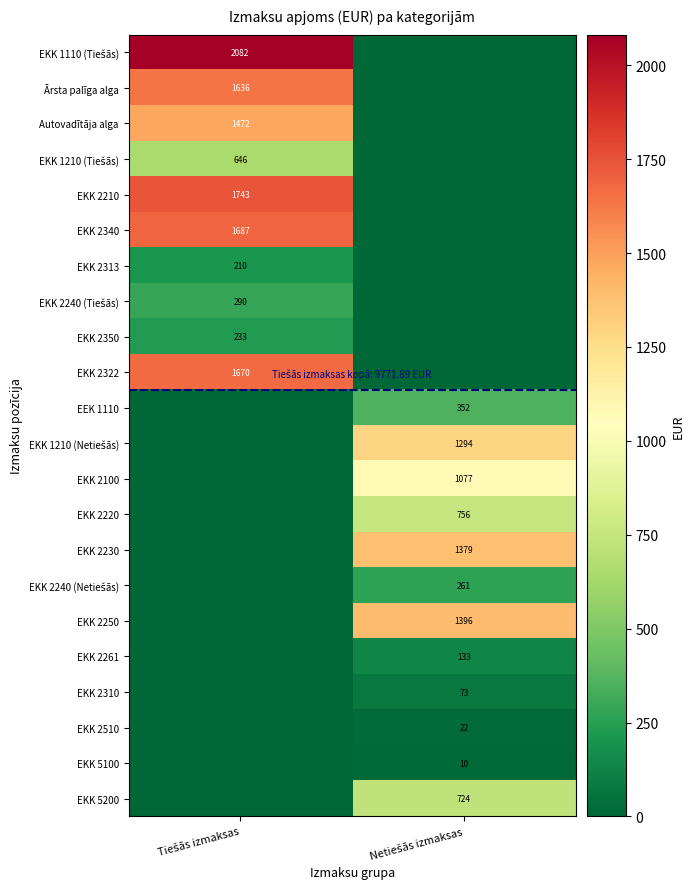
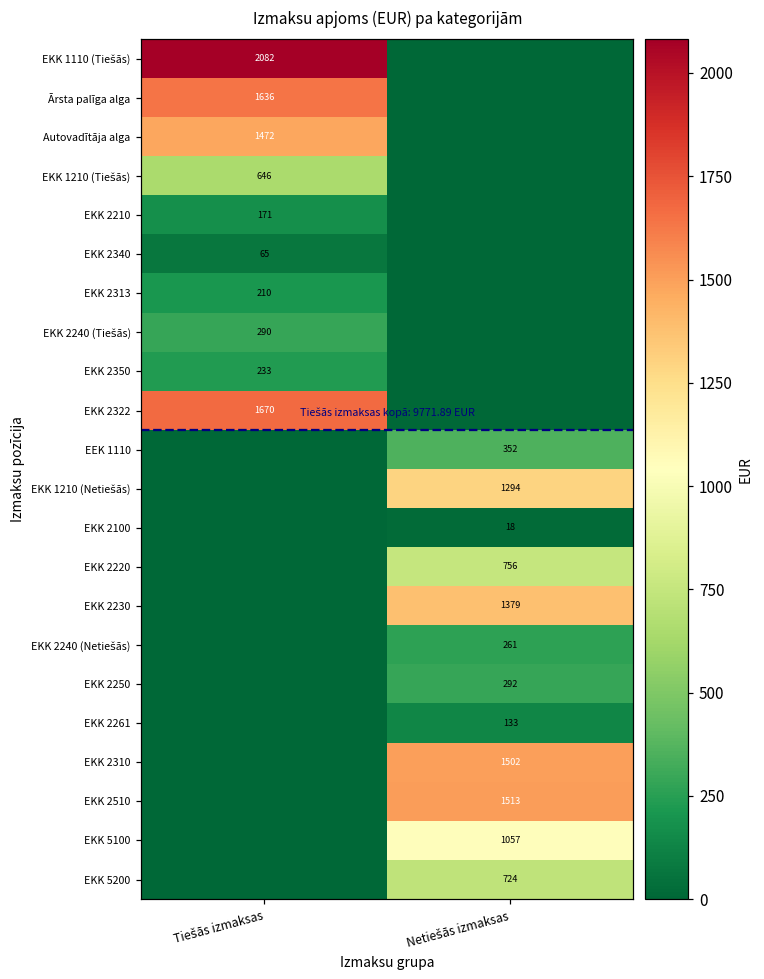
  {
    "EKK 1110 (Tiešās)": {
      "Tiešās izmaksas": 2082
    },
    "Ārsta palīga alga": {
      "Tiešās izmaksas": 1636
    },
    "Autovadītāja alga": {
      "Tiešās izmaksas": 1472
    },
    "EKK 1210 (Tiešās)": {
      "Tiešās izmaksas": 646
    },
    "EKK 2210": {
-     "Tiešās izmaksas": 1743
+     "Tiešās izmaksas": 171
    },
    "EKK 2340": {
-     "Tiešās izmaksas": 1687
+     "Tiešās izmaksas": 65
    },
    "EKK 2313": {
      "Tiešās izmaksas": 210
    },
    "EKK 2240 (Tiešās)": {
      "Tiešās izmaksas": 290
    },
    "EKK 2350": {
      "Tiešās izmaksas": 233
    },
    "EKK 2322": {
      "Netiešās izmaksas": 9771.89
    },
    "EEK 1110": {
      "Netiešās izmaksas": 352
    },
    "EKK 1210 (Netiešās)": {
      "Netiešās izmaksas": 1294
    },
    "EKK 2100": {
-     "Netiešās izmaksas": 1077
+     "Netiešās izmaksas": 18
    },
    "EKK 2220": {
      "Netiešās izmaksas": 756
    },
    "EKK 2230": {
      "Netiešās izmaksas": 1379
    },
    "EKK 2240 (Netiešās)": {
      "Netiešās izmaksas": 261
    },
    "EKK 2250": {
-     "Netiešās izmaksas": 1396
+     "Netiešās izmaksas": 292
    },
    "EKK 2261": {
      "Netiešās izmaksas": 133
    },
    "EKK 2310": {
-     "Netiešās izmaksas": 73
+     "Netiešās izmaksas": 1502
    },
    "EKK 2510": {
-     "Netiešās izmaksas": 22
+     "Netiešās izmaksas": 1513
    },
    "EKK 5100": {
-     "Netiešās izmaksas": 10
+     "Netiešās izmaksas": 1057
    },
    "EKK 5200": {
      "Netiešās izmaksas": 724
    }
  }
